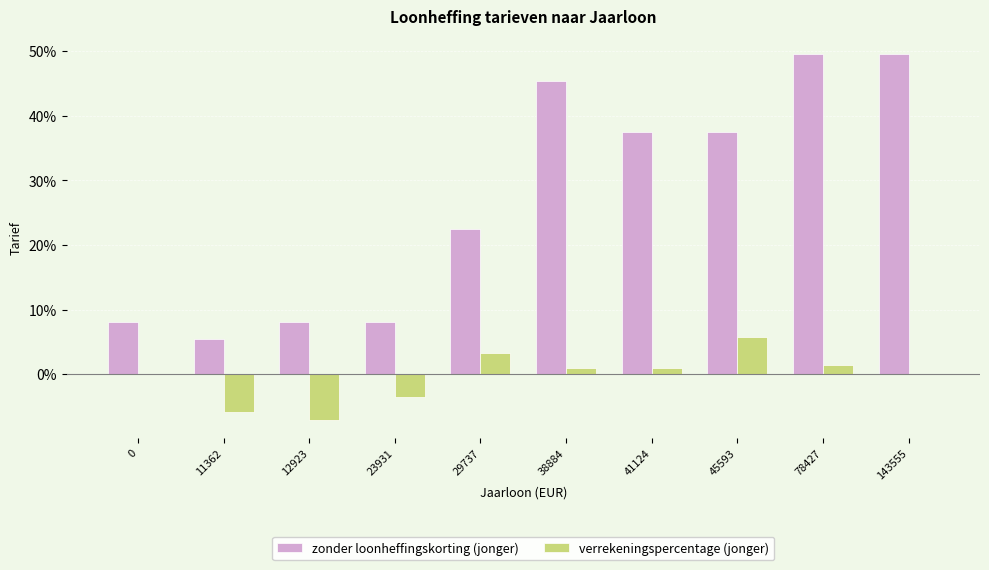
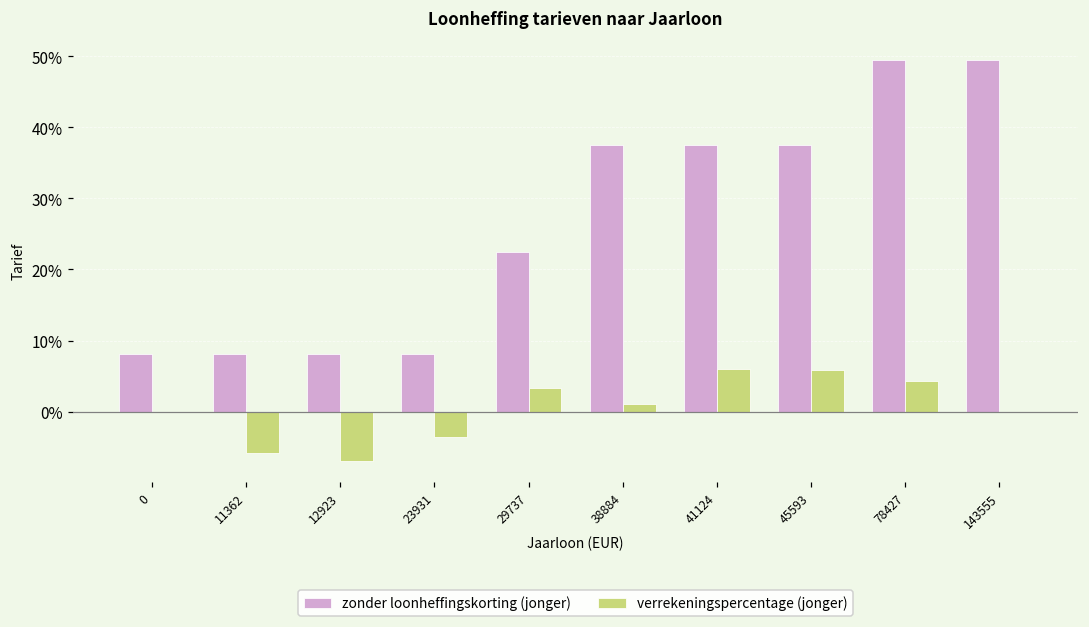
  {
    "zonder loonheffingskorting (jonger)": {
      "0": "8%",
-     "11362": "5%",
+     "11362": "8%",
      "12923": "8%",
      "23931": "8%",
      "29737": "22%",
-     "38884": "45%",
+     "38884": "38%",
      "41124": "38%",
      "45593": "38%",
      "78427": "50%",
      "143555": "50%"
    },
    "verrekeningspercentage (jonger)": {
      "0": "0%",
      "11362": "-6%",
      "12923": "-7%",
      "23931": "-4%",
      "29737": "3%",
      "38884": "1%",
-     "41124": "1%",
+     "41124": "6%",
      "45593": "6%",
-     "78427": "1%",
+     "78427": "4%",
      "143555": "0%"
    }
  }
